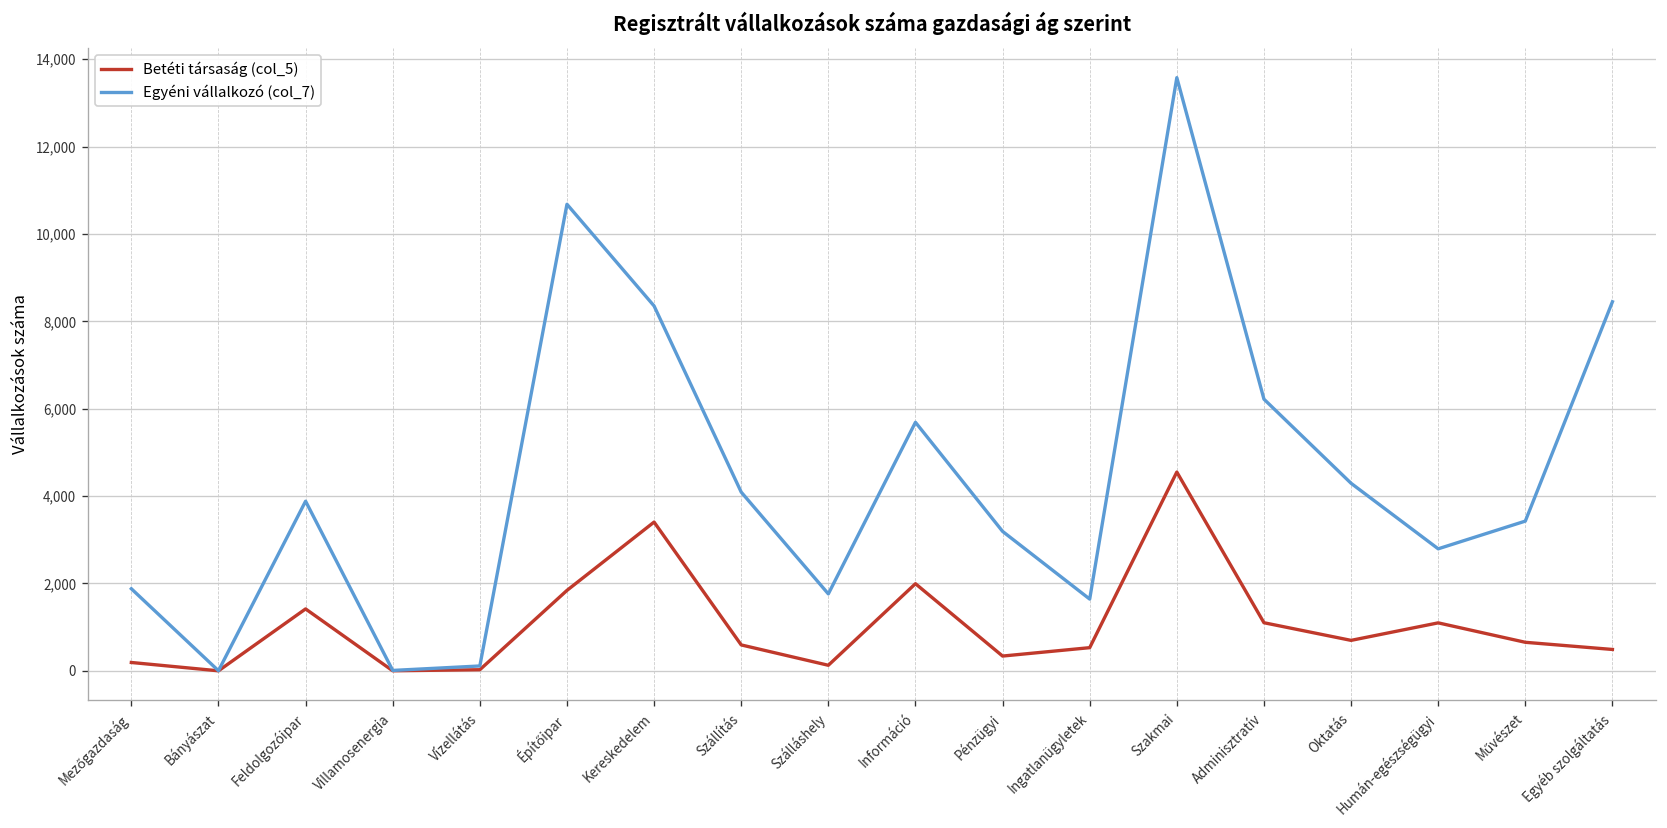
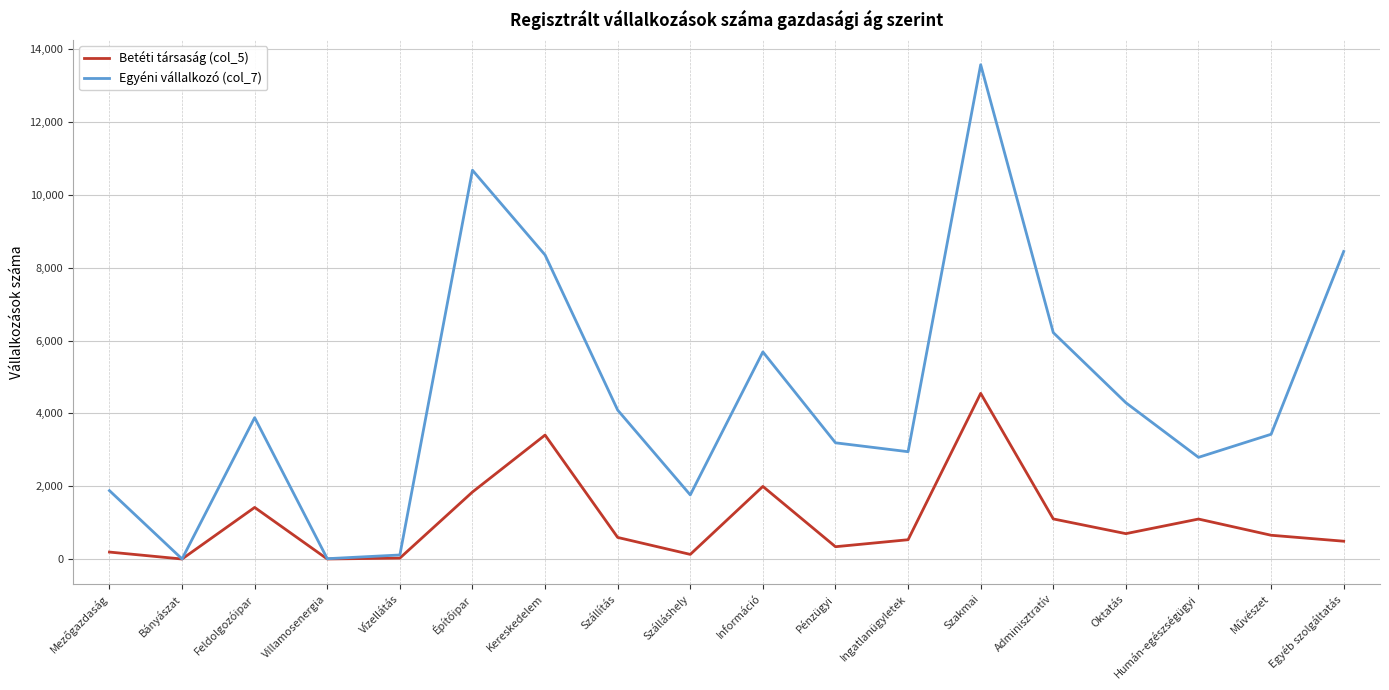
  {
    "Betéti társaság (col_5)": {
      "Mezőgazdaság": "200",
      "Feldolgozóipar": "1,400",
      "Vízellátás": "0",
      "Építőipar": "1,800",
      "Kereskedelem": "3,400",
      "Szállítás": "600",
      "Szálláshely": "100",
      "Információ": "2,000",
      "Pénzügyi": "300",
      "Ingatlanügyletek": "500",
      "Szakmai": "4,600",
      "Adminisztratív": "1,100",
      "Oktatás": "700",
      "Humán-egészségügyi": "1,100",
      "Művészet": "700",
      "Egyéb szolgáltatás": "500"
    },
    "Egyéni vállalkozó (col_7)": {
      "Mezőgazdaság": "1,900",
      "Feldolgozóipar": "3,900",
      "Vízellátás": "100",
      "Építőipar": "10,700",
      "Kereskedelem": "8,400",
      "Szállítás": "4,100",
      "Szálláshely": "1,800",
      "Információ": "5,700",
      "Pénzügyi": "3,200",
-     "Ingatlanügyletek": "1,600",
+     "Ingatlanügyletek": "2,900",
      "Szakmai": "13,600",
      "Adminisztratív": "6,200",
      "Oktatás": "4,300",
      "Humán-egészségügyi": "2,800",
      "Művészet": "3,400",
      "Egyéb szolgáltatás": "8,400"
    }
  }
